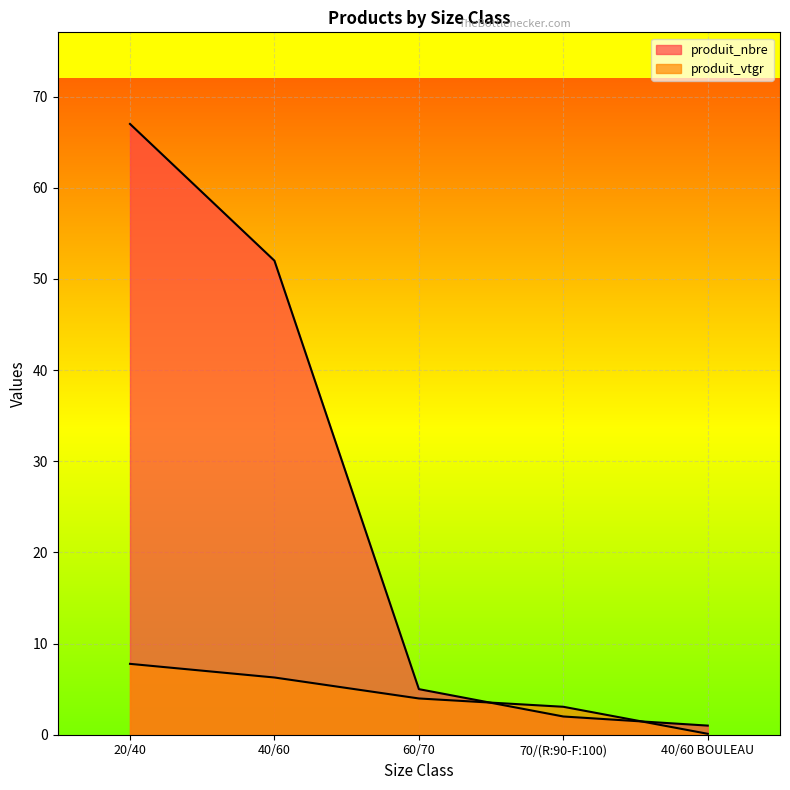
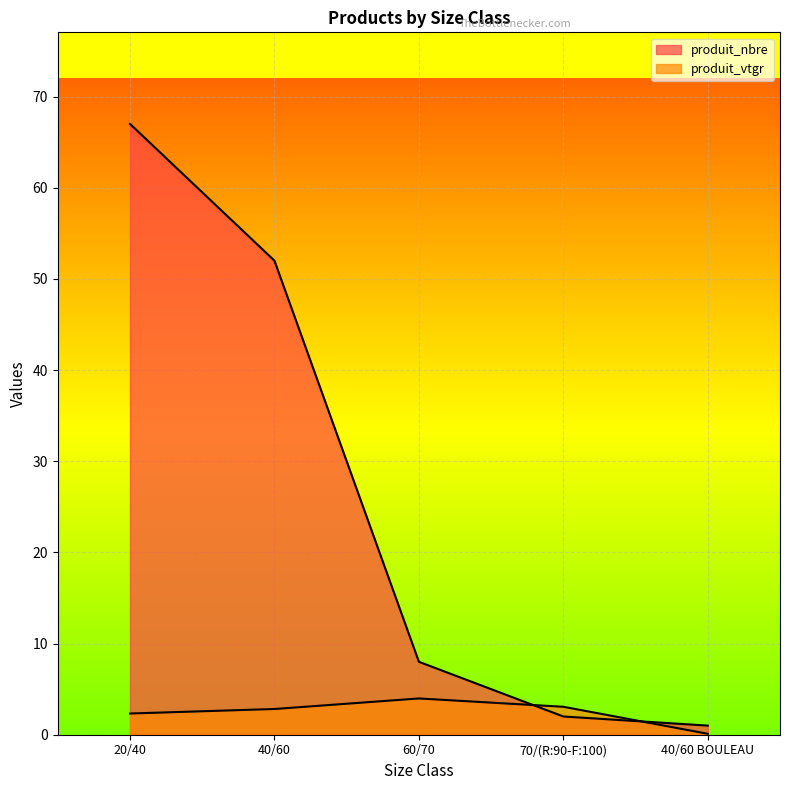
  {
    "produit_nbre": {
      "20/40": 67,
      "40/60": 52,
-     "60/70": 5,
+     "60/70": 8,
      "70/(R:90-F:100)": 2,
      "40/60 BOULEAU": 1
    },
    "produit_vtgr": {
-     "20/40": 8,
-     "40/60": 6,
+     "20/40": 2,
+     "40/60": 3,
      "60/70": 4,
      "70/(R:90-F:100)": 3,
      "40/60 BOULEAU": 0
    }
  }
